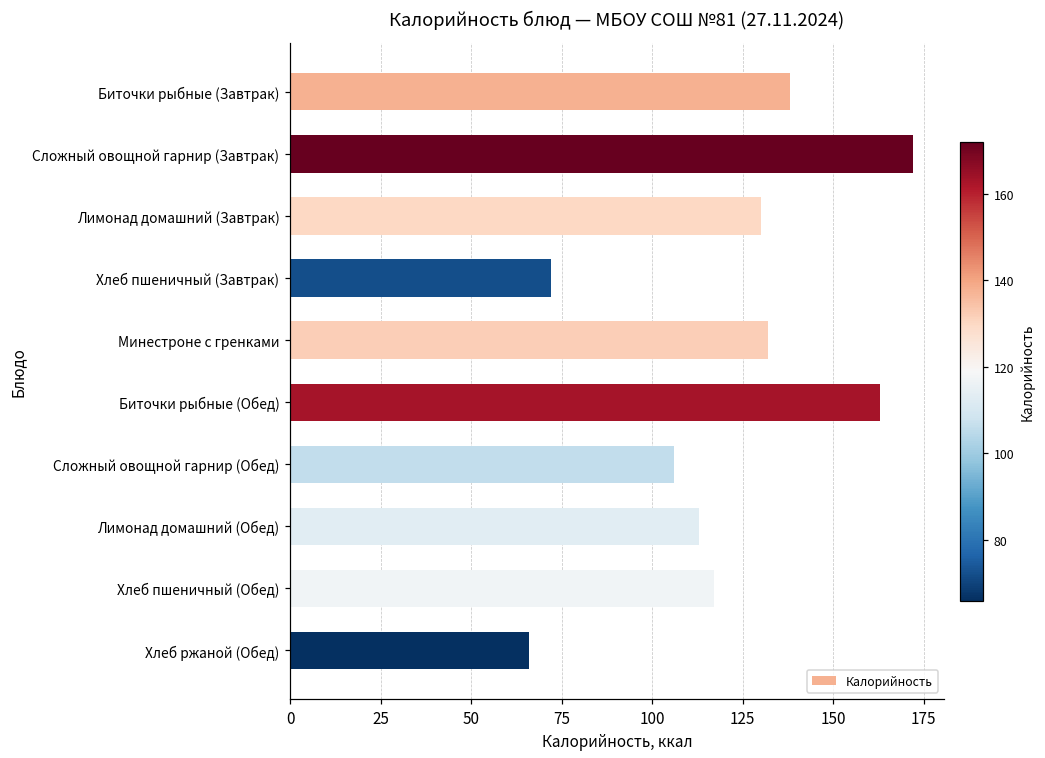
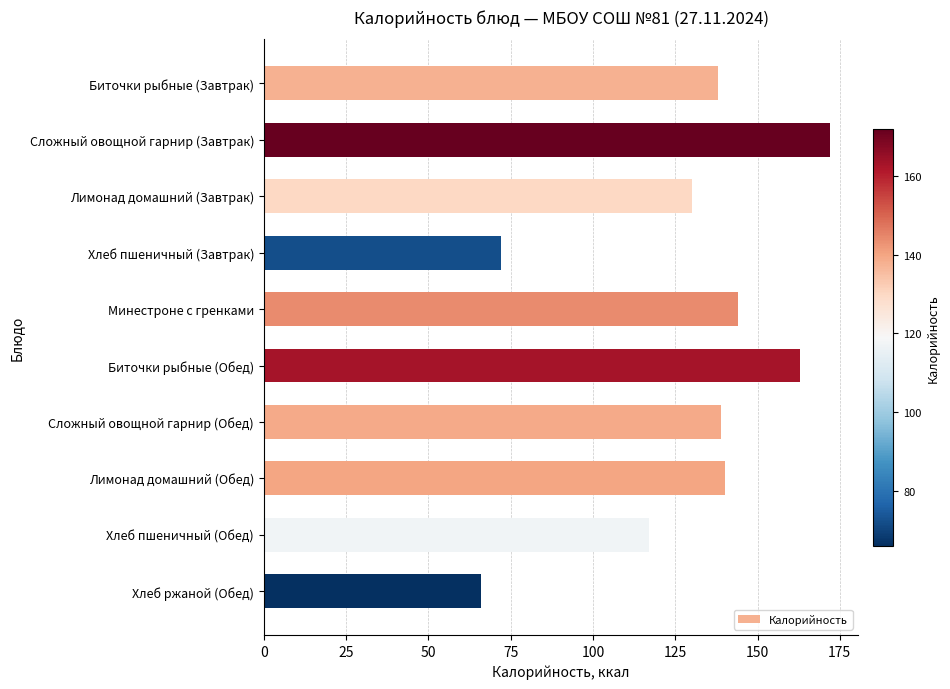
  {
    "Биточки рыбные (Завтрак)": 138,
    "Сложный овощной гарнир (Завтрак)": 172,
    "Лимонад домашний (Завтрак)": 130,
    "Хлеб пшеничный (Завтрак)": 72,
-   "Минестроне с гренками": 132,
+   "Минестроне с гренками": 144,
    "Биточки рыбные (Обед)": 163,
-   "Сложный овощной гарнир (Обед)": 106,
-   "Лимонад домашний (Обед)": 113,
+   "Сложный овощной гарнир (Обед)": 139,
+   "Лимонад домашний (Обед)": 140,
    "Хлеб пшеничный (Обед)": 117,
    "Хлеб ржаной (Обед)": 66
  }
